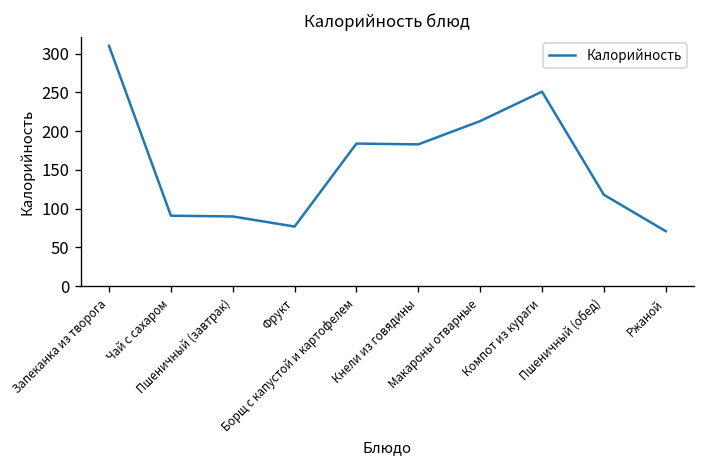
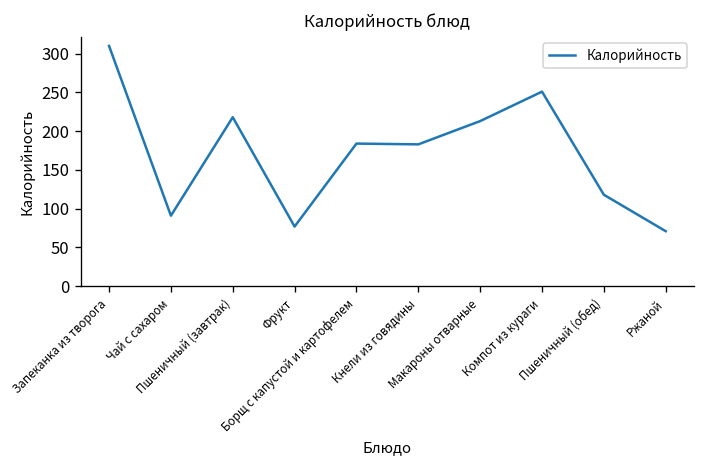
  {
    "Запеканка из творога": 310,
    "Чай с сахаром": 90,
-   "Пшеничный (завтрак)": 90,
+   "Пшеничный (завтрак)": 220,
    "Фрукт": 80,
    "Борщ с капустой и картофелем": 180,
    "Кнели из говядины": 180,
    "Макароны отварные": 210,
    "Компот из кураги": 250,
    "Пшеничный (обед)": 120,
    "Ржаной": 70
  }
